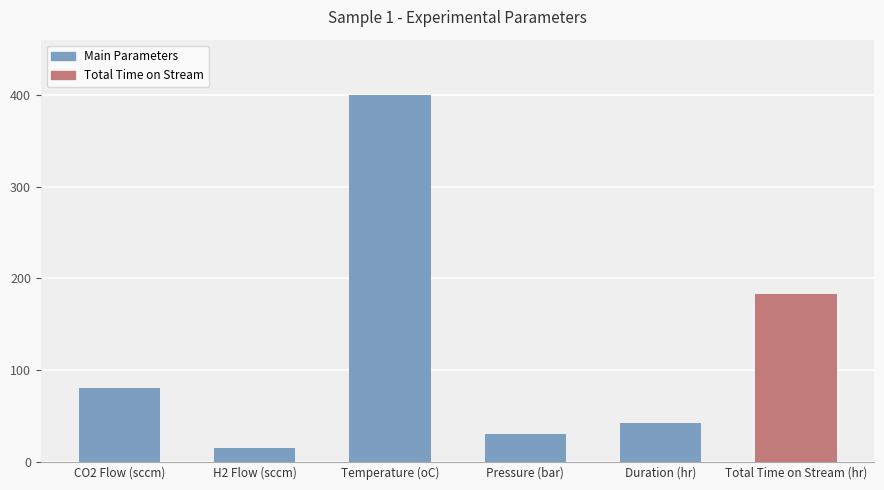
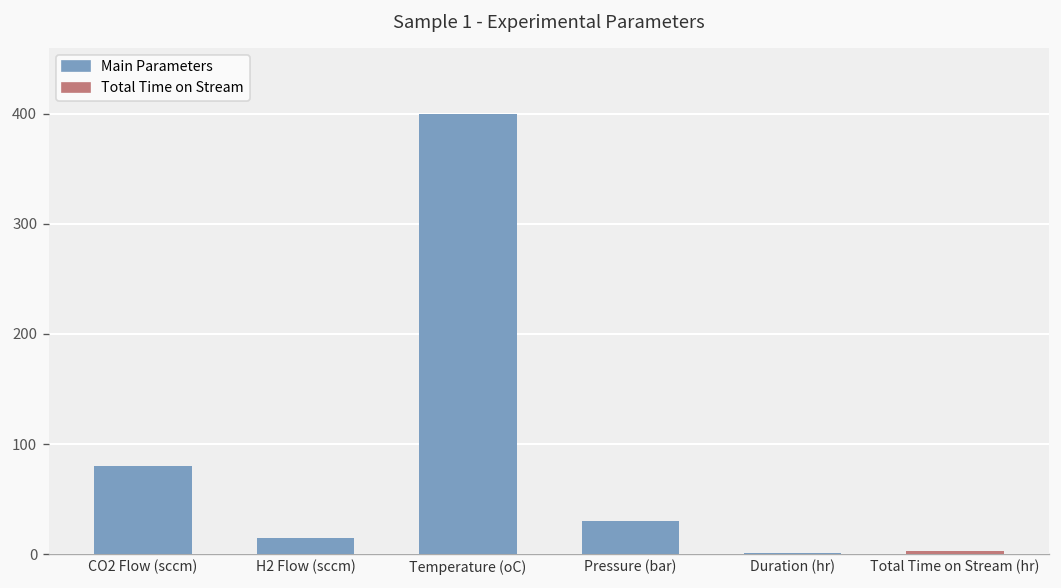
  {
    "CO2 Flow (sccm)": 80,
    "H2 Flow (sccm)": 20,
    "Temperature (oC)": 400,
    "Pressure (bar)": 30,
-   "Duration (hr)": 40,
-   "Total Time on Stream (hr)": 180
+   "Duration (hr)": 0,
+   "Total Time on Stream (hr)": 0
  }
